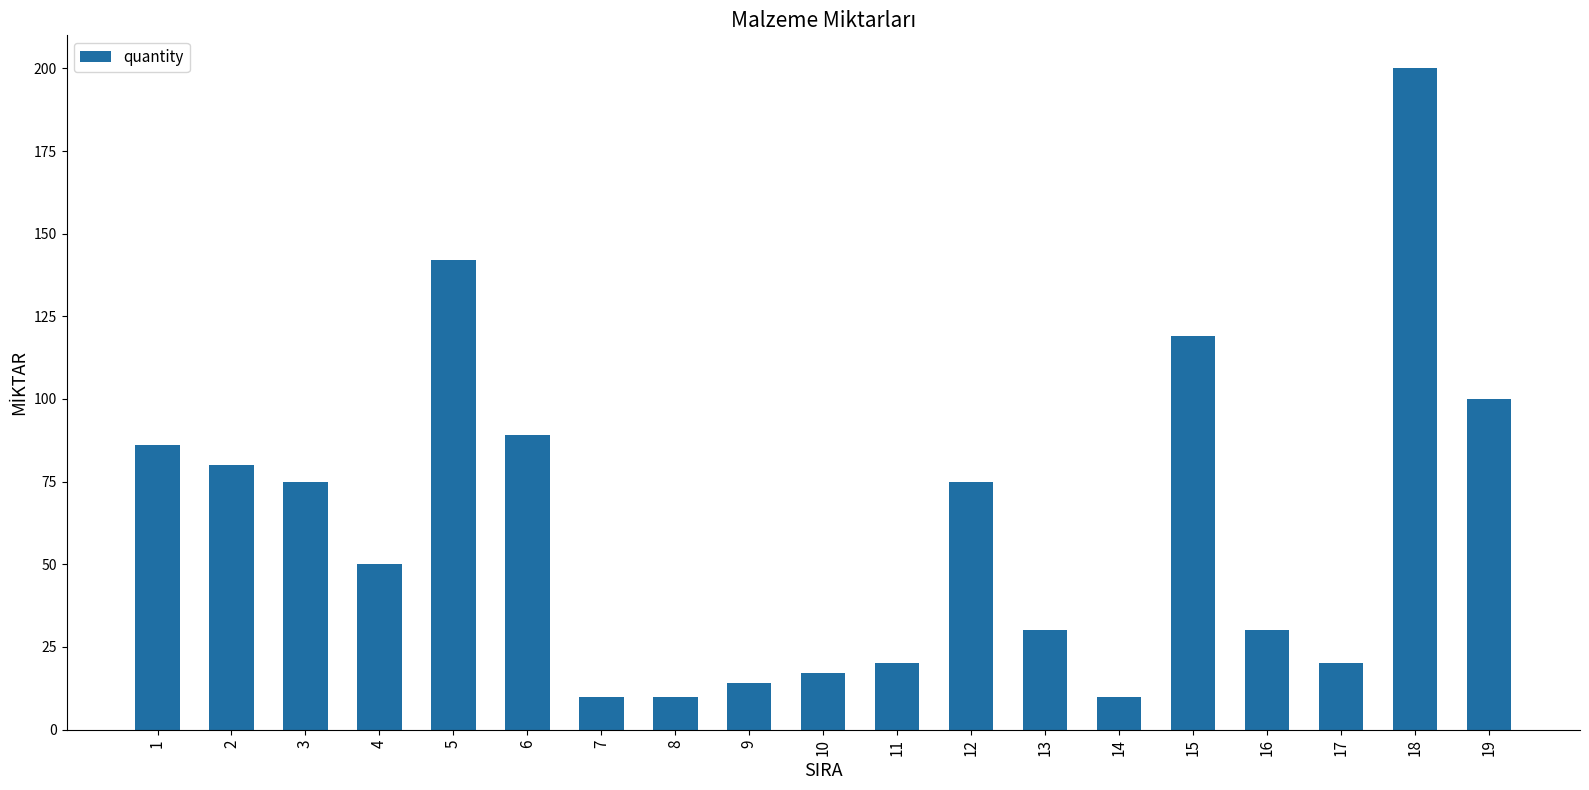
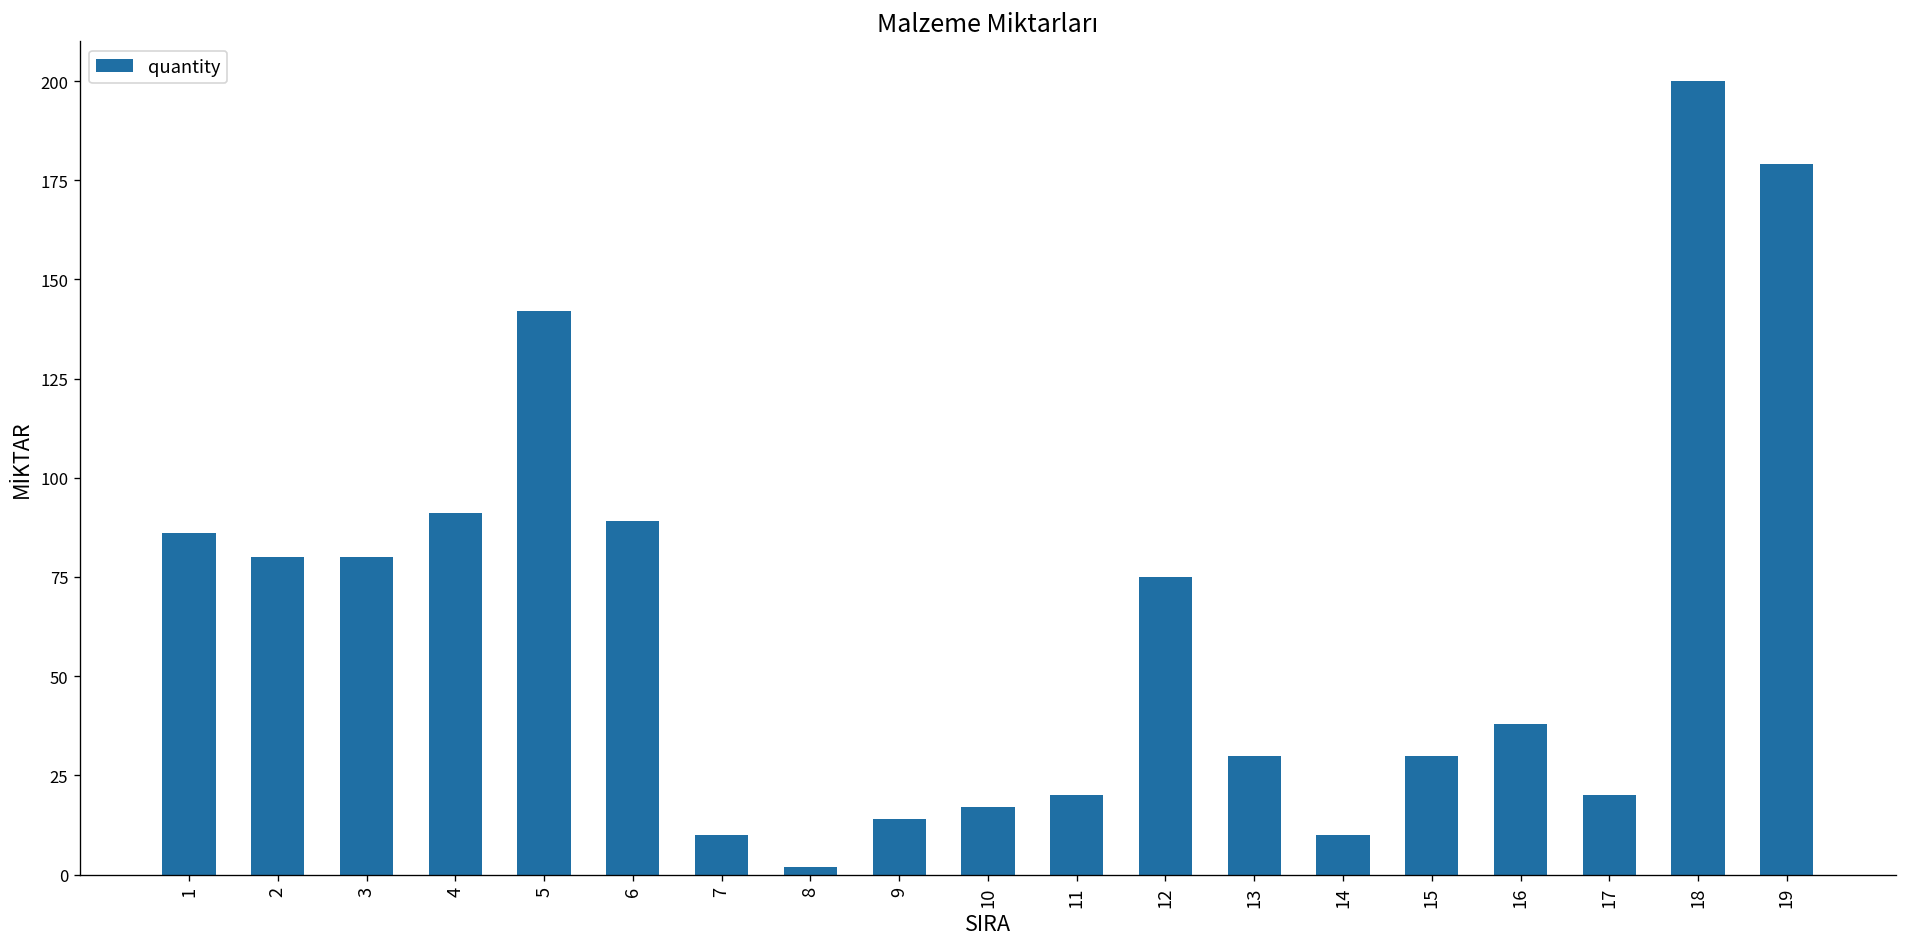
  {
    "1": 86,
    "2": 80,
-   "3": 75,
-   "4": 50,
+   "3": 80,
+   "4": 91,
    "5": 142,
    "6": 89,
    "7": 10,
-   "8": 10,
+   "8": 2,
    "9": 14,
    "10": 17,
    "11": 20,
    "12": 75,
    "13": 30,
    "14": 10,
-   "15": 119,
-   "16": 30,
+   "15": 30,
+   "16": 38,
    "17": 20,
    "18": 200,
-   "19": 100
+   "19": 179
  }
